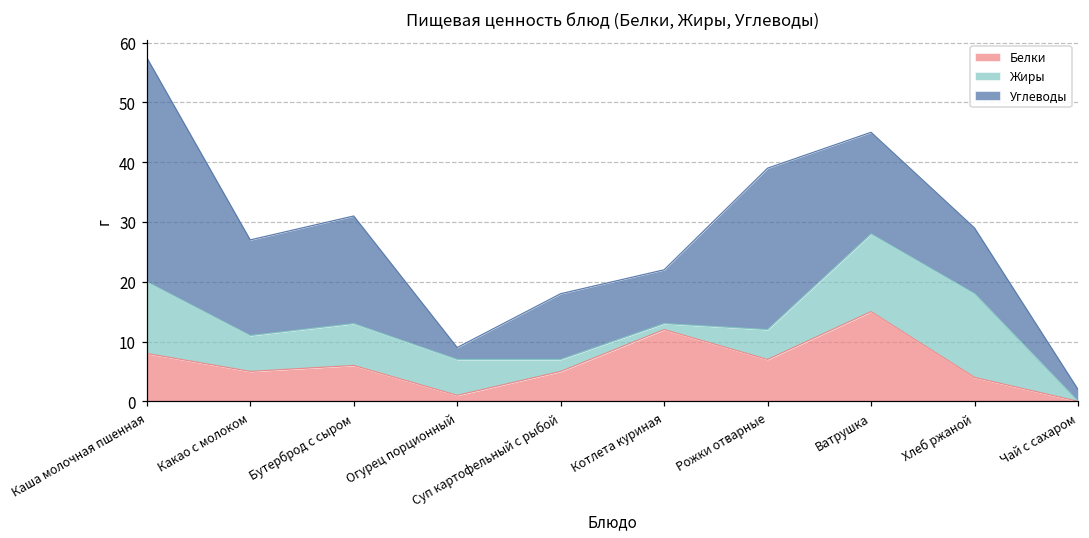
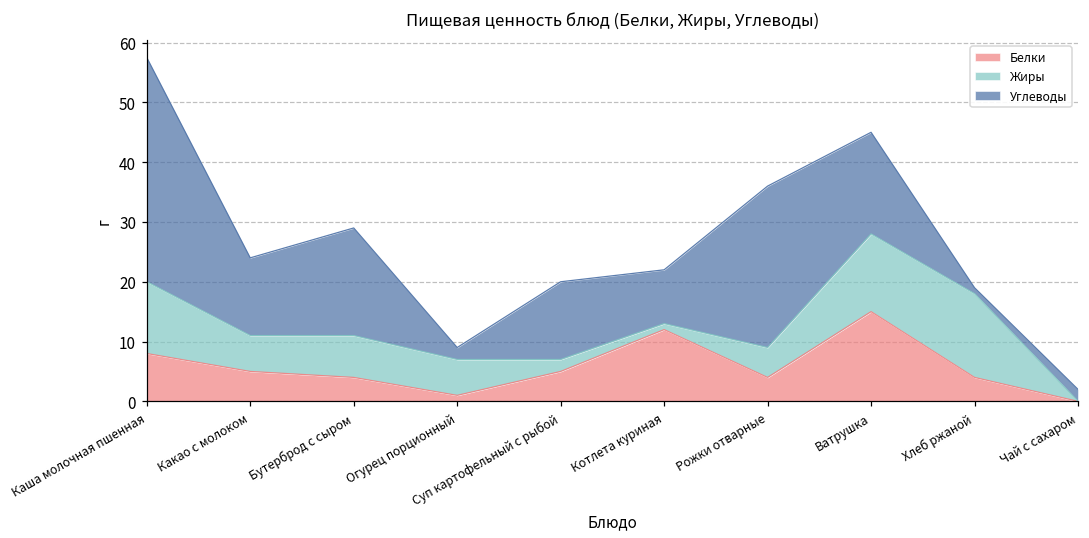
  {
    "Белки": {
      "Каша молочная пшенная": 8,
      "Какао с молоком": 5,
-     "Бутерброд с сыром": 6,
+     "Бутерброд с сыром": 4,
      "Огурец порционный": 1,
      "Суп картофельный с рыбой": 5,
      "Котлета куриная": 12,
-     "Рожки отварные": 7,
+     "Рожки отварные": 4,
      "Ватрушка": 15,
      "Хлеб ржаной": 4
    },
    "Жиры": {
      "Каша молочная пшенная": 12,
      "Какао с молоком": 6,
      "Бутерброд с сыром": 7,
      "Огурец порционный": 6,
      "Суп картофельный с рыбой": 2,
      "Котлета куриная": 1,
      "Рожки отварные": 5,
      "Ватрушка": 13,
      "Хлеб ржаной": 14
    },
    "Углеводы": {
      "Каша молочная пшенная": 38,
-     "Какао с молоком": 16,
+     "Какао с молоком": 13,
      "Бутерброд с сыром": 18,
      "Огурец порционный": 2,
-     "Суп картофельный с рыбой": 11,
+     "Суп картофельный с рыбой": 13,
      "Котлета куриная": 9,
      "Рожки отварные": 27,
      "Ватрушка": 17,
-     "Хлеб ржаной": 11,
+     "Хлеб ржаной": 1,
      "Чай с сахаром": 2
    }
  }
